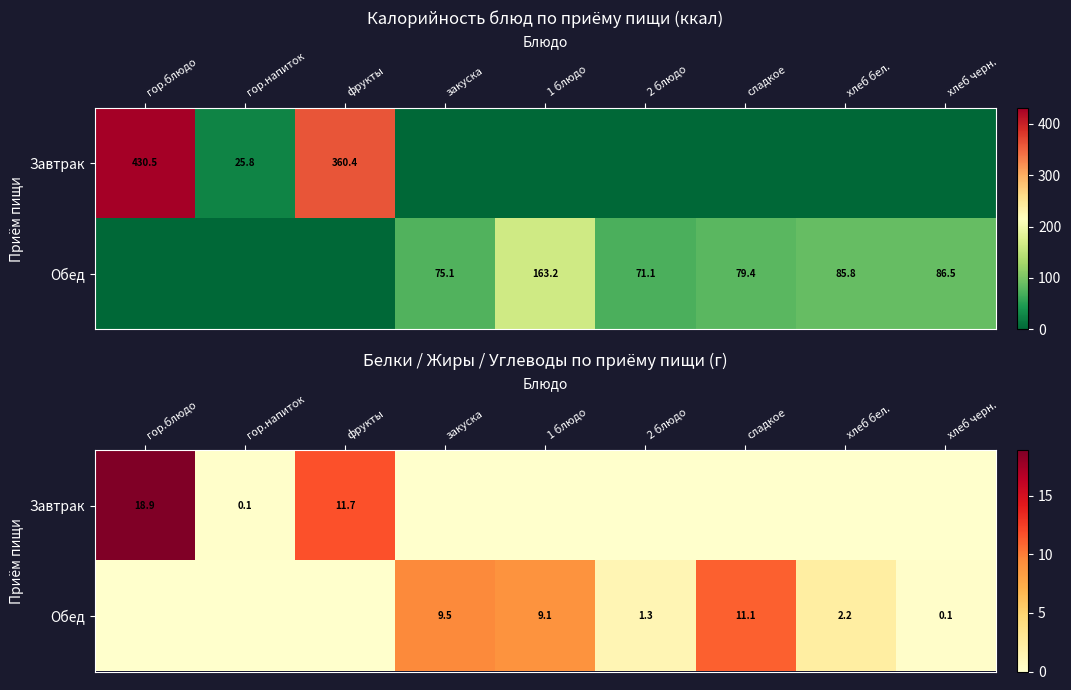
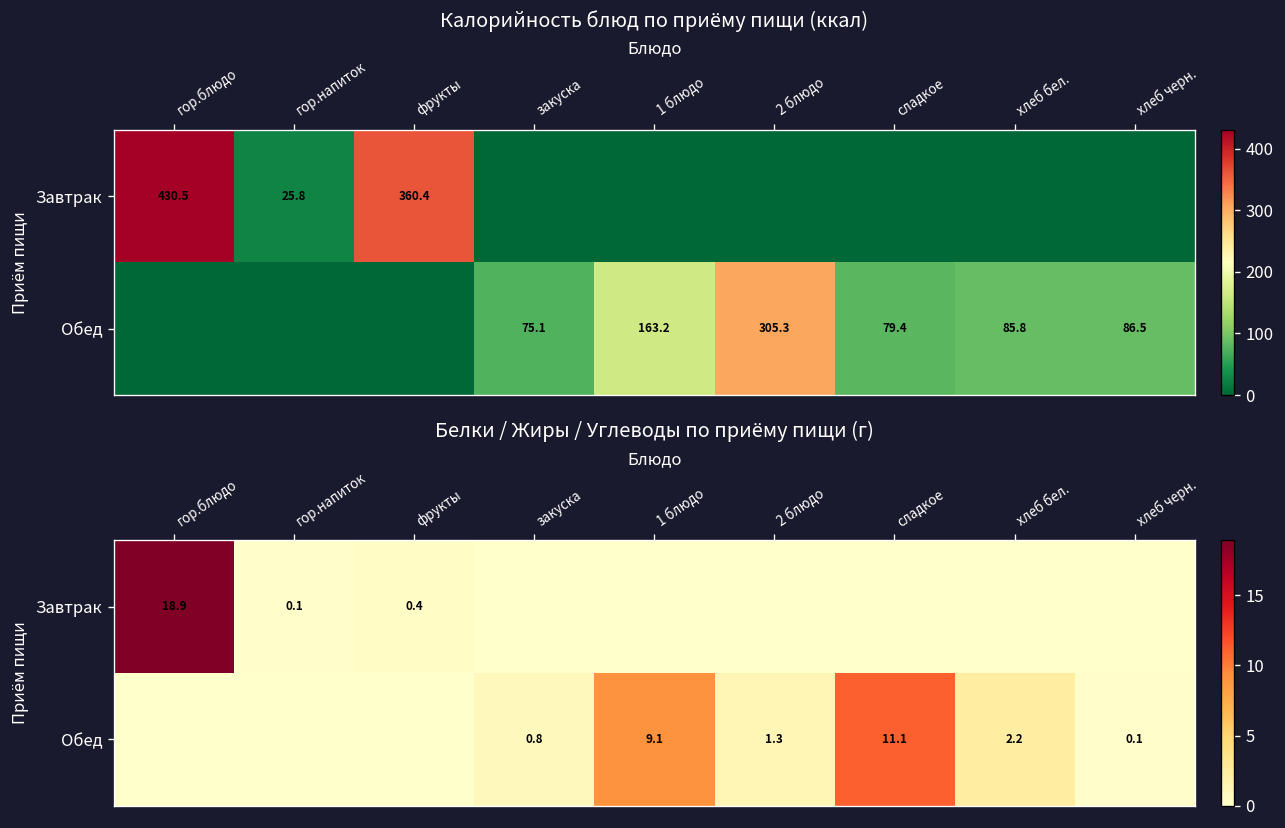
  {
    "Калорийность блюд по приёму пищи (ккал)": {
      "Завтрак": {
        "гор.блюдо": 430.5,
        "гор.напиток": 25.8,
        "фрукты": 360.4
      },
      "Обед": {
        "закуска": 75.1,
        "1 блюдо": 163.2,
-       "2 блюдо": 71.1,
+       "2 блюдо": 305.3,
        "сладкое": 79.4,
        "хлеб бел.": 85.8,
        "хлеб черн.": 86.5
      }
    },
    "Белки / Жиры / Углеводы по приёму пищи (г)": {
      "Завтрак": {
        "гор.блюдо": 18.9,
        "гор.напиток": 0.1,
-       "фрукты": 11.7
+       "фрукты": 0.4
      },
      "Обед": {
-       "закуска": 9.5,
+       "закуска": 0.8,
        "1 блюдо": 9.1,
        "2 блюдо": 1.3,
        "сладкое": 11.1,
        "хлеб бел.": 2.2,
        "хлеб черн.": 0.1
      }
    }
  }
